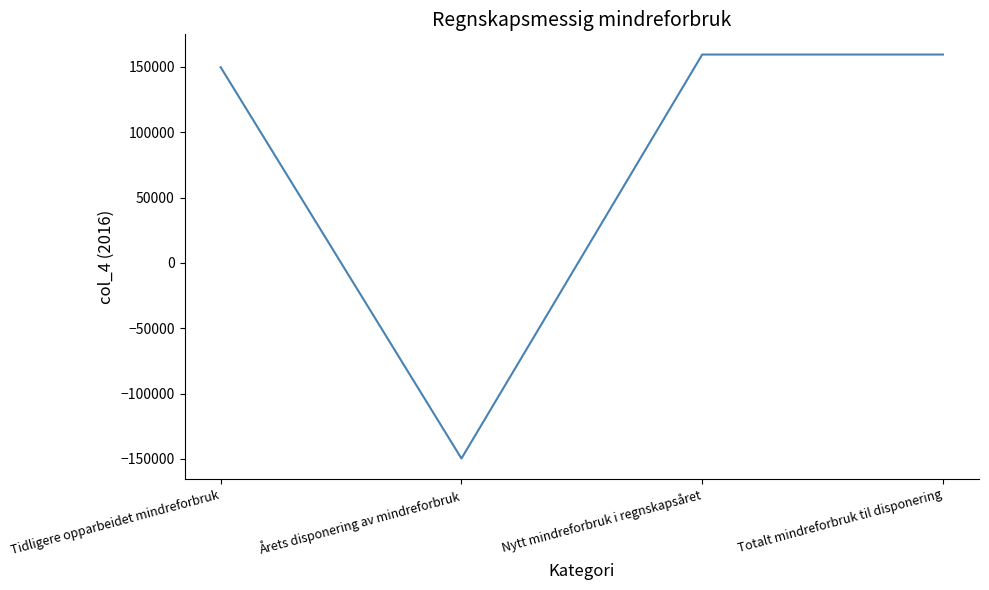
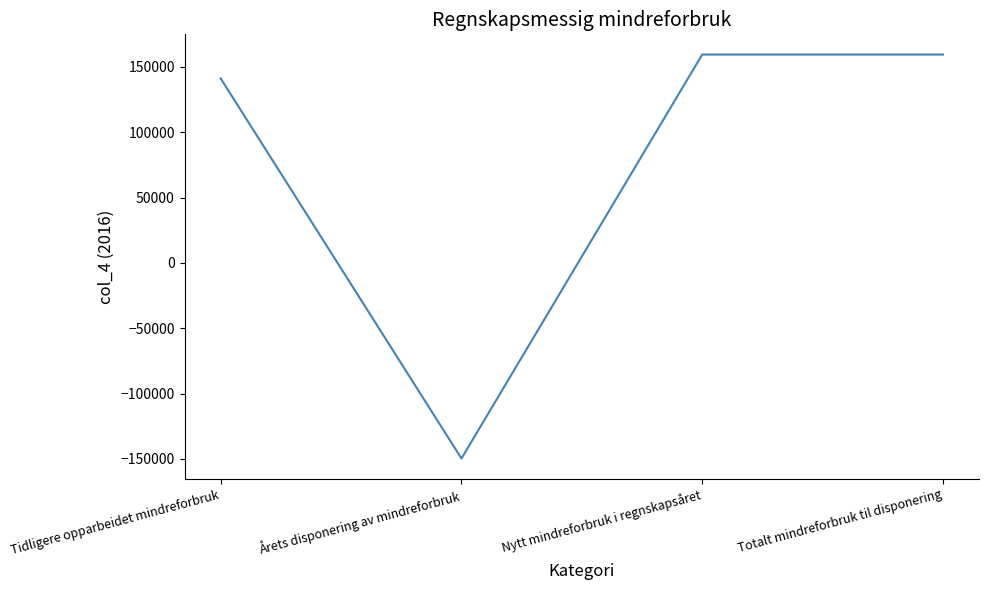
  {
-   "Tidligere opparbeidet mindreforbruk": 150000,
+   "Tidligere opparbeidet mindreforbruk": 141000,
    "Årets disponering av mindreforbruk": -150000,
    "Nytt mindreforbruk i regnskapsåret": 159000,
    "Totalt mindreforbruk til disponering": 159000
  }
